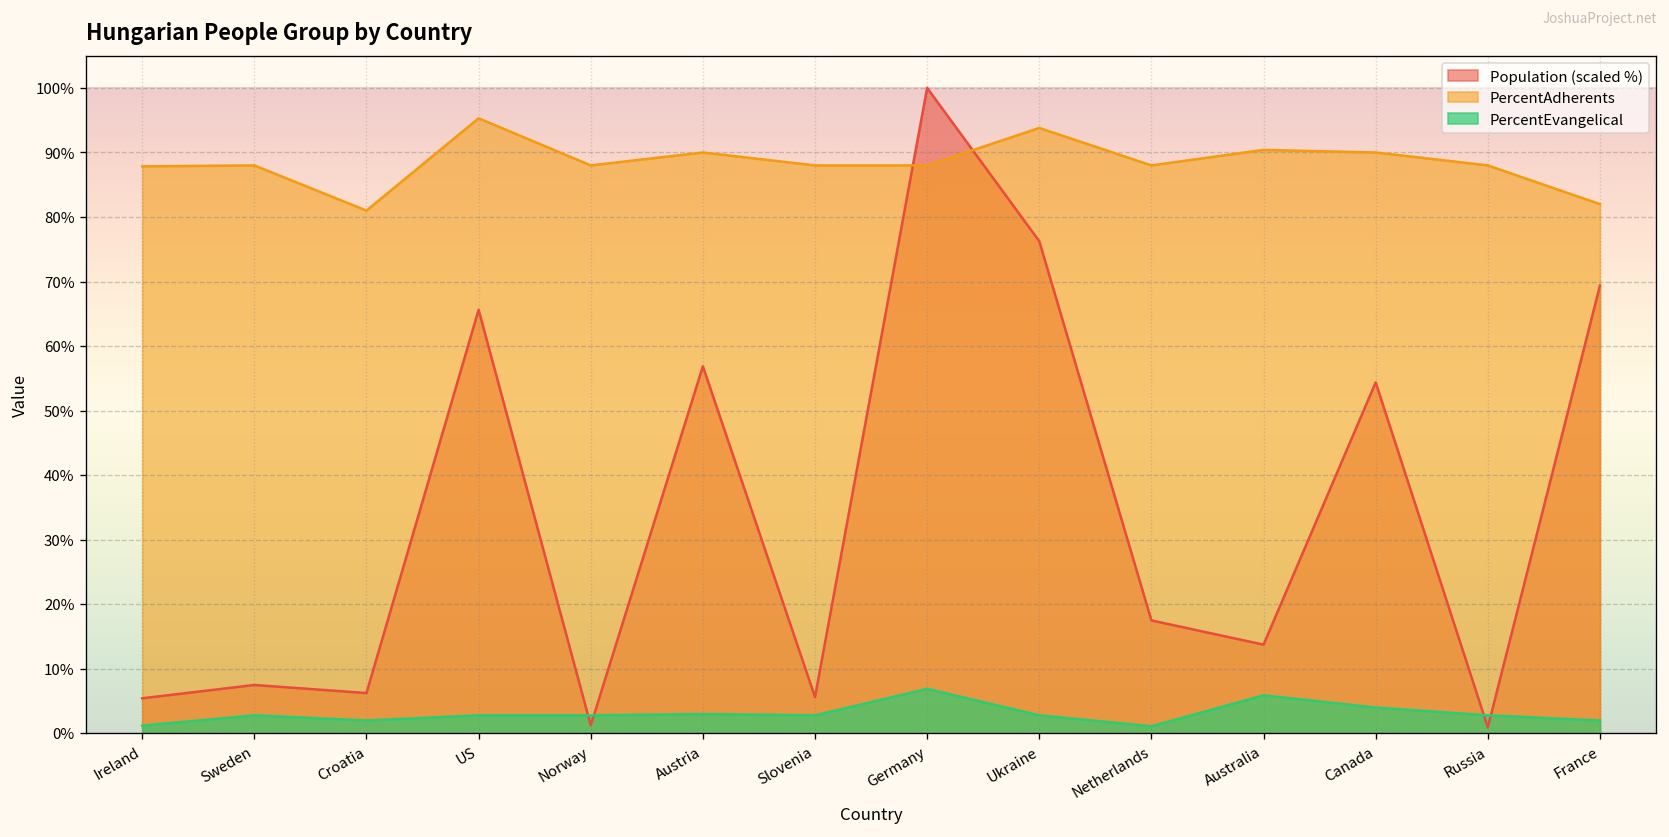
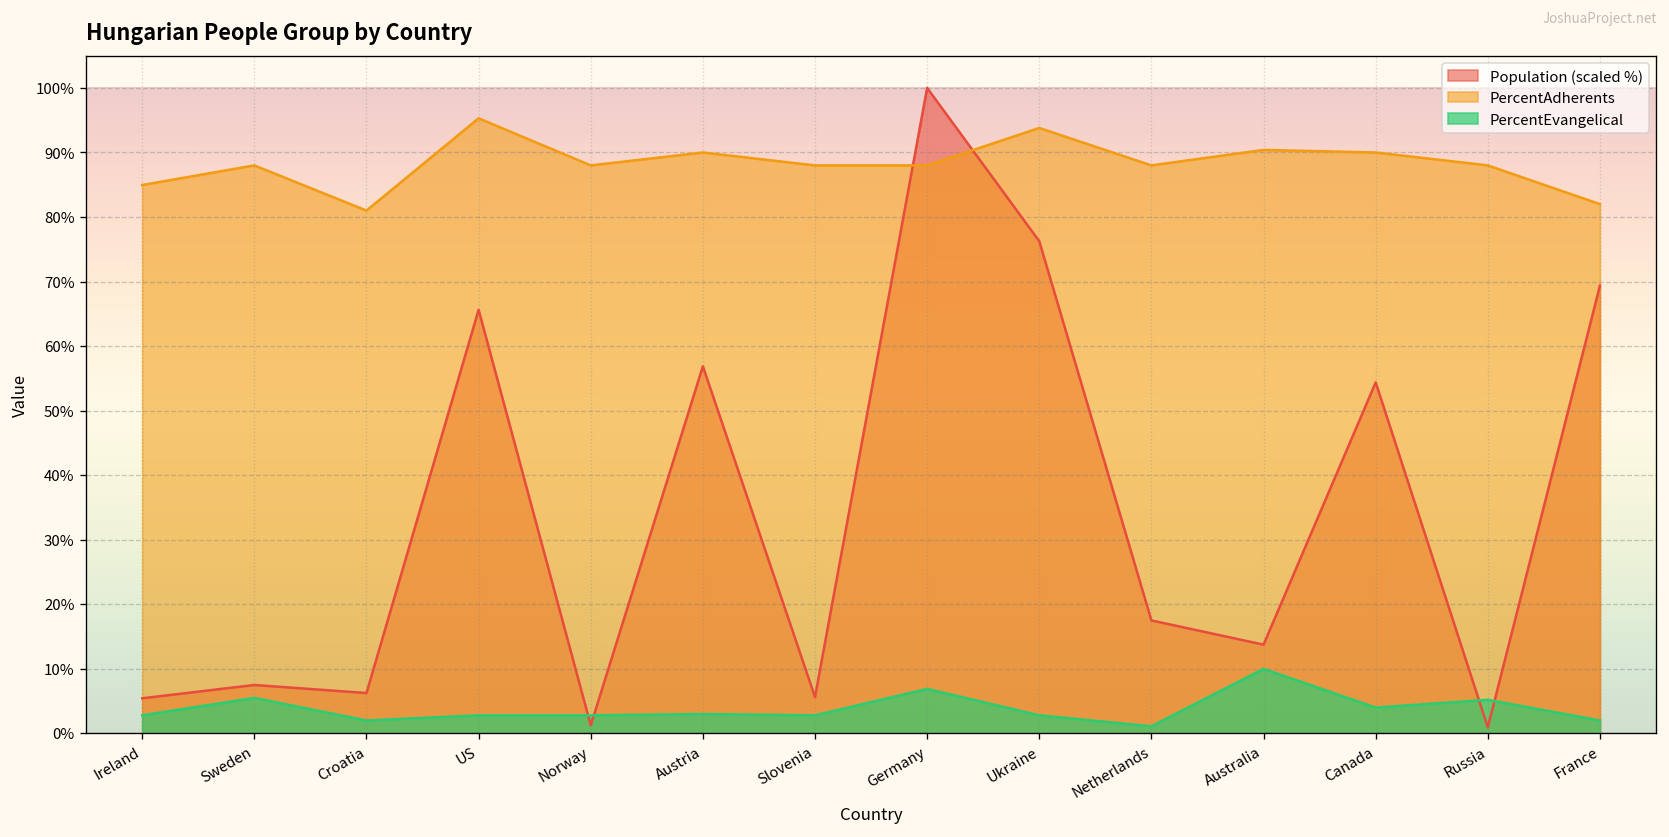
  {
    "Population (scaled %)": {
      "Ireland": "5%",
      "Sweden": "8%",
      "Croatia": "6%",
      "US": "66%",
      "Norway": "1%",
      "Austria": "57%",
      "Slovenia": "6%",
      "Germany": "100%",
      "Ukraine": "76%",
      "Netherlands": "18%",
      "Australia": "14%",
      "Canada": "54%",
      "Russia": "1%",
      "France": "69%"
    },
    "PercentAdherents": {
-     "Ireland": "88%",
+     "Ireland": "85%",
      "Sweden": "88%",
      "Croatia": "81%",
      "US": "95%",
      "Norway": "88%",
      "Austria": "90%",
      "Slovenia": "88%",
      "Germany": "88%",
      "Ukraine": "94%",
      "Netherlands": "88%",
      "Australia": "90%",
      "Canada": "90%",
      "Russia": "88%",
      "France": "82%"
    },
    "PercentEvangelical": {
-     "Ireland": "1%",
-     "Sweden": "3%",
+     "Ireland": "3%",
+     "Sweden": "6%",
      "Croatia": "2%",
      "US": "3%",
      "Norway": "3%",
      "Austria": "3%",
      "Slovenia": "3%",
      "Germany": "7%",
      "Ukraine": "3%",
      "Netherlands": "1%",
-     "Australia": "6%",
+     "Australia": "10%",
      "Canada": "4%",
-     "Russia": "3%",
+     "Russia": "5%",
      "France": "2%"
    }
  }
